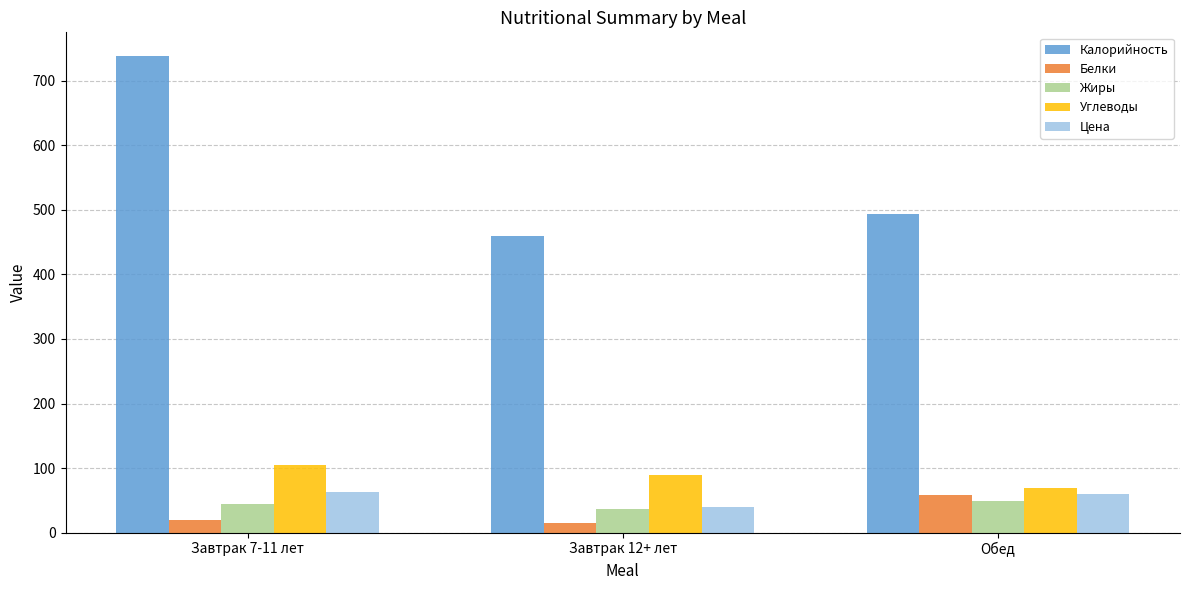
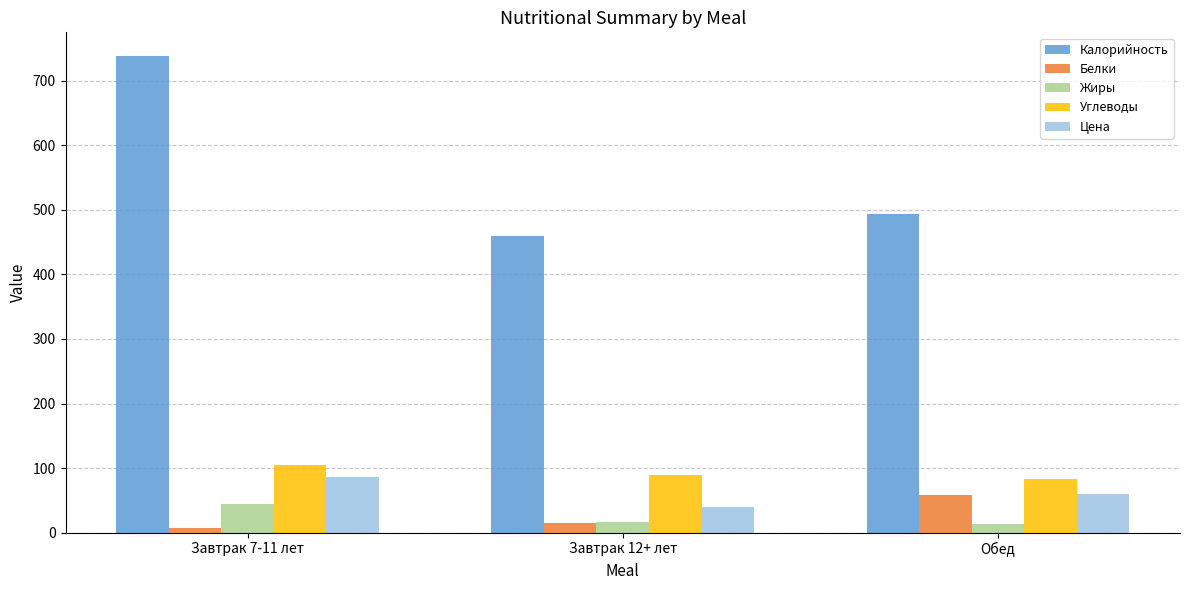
  {
    "Калорийность": {
      "Завтрак 7-11 лет": 740,
      "Завтрак 12+ лет": 460,
      "Обед": 490
    },
    "Белки": {
-     "Завтрак 7-11 лет": 20,
+     "Завтрак 7-11 лет": 10,
      "Завтрак 12+ лет": 20,
      "Обед": 60
    },
    "Жиры": {
      "Завтрак 7-11 лет": 40,
-     "Завтрак 12+ лет": 40,
-     "Обед": 50
+     "Завтрак 12+ лет": 20,
+     "Обед": 10
    },
    "Углеводы": {
      "Завтрак 7-11 лет": 110,
      "Завтрак 12+ лет": 90,
-     "Обед": 70
+     "Обед": 80
    },
    "Цена": {
-     "Завтрак 7-11 лет": 60,
+     "Завтрак 7-11 лет": 90,
      "Завтрак 12+ лет": 40,
      "Обед": 60
    }
  }
